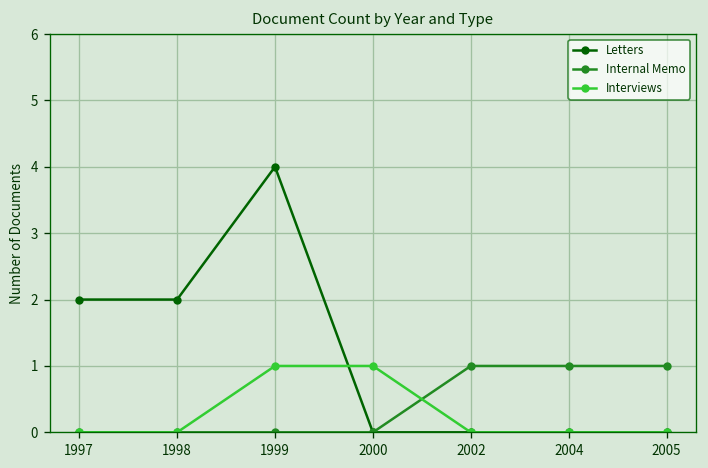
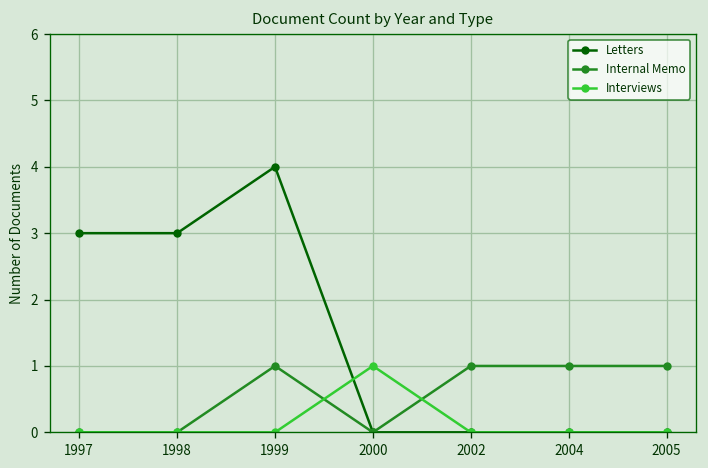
  {
    "Letters": {
-     "1997": 2,
-     "1998": 2,
+     "1997": 3,
+     "1998": 3,
      "1999": 4
    },
    "Internal Memo": {
-     "1999": 0,
+     "1999": 1,
      "2002": 1,
      "2004": 1,
      "2005": 1
    },
    "Interviews": {
-     "1999": 1,
+     "1999": 0,
      "2000": 1
    }
  }
